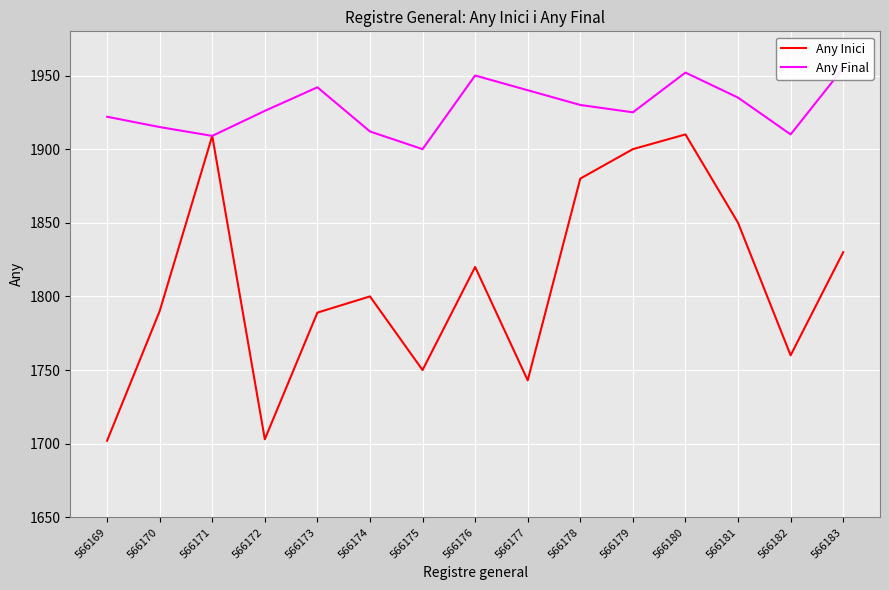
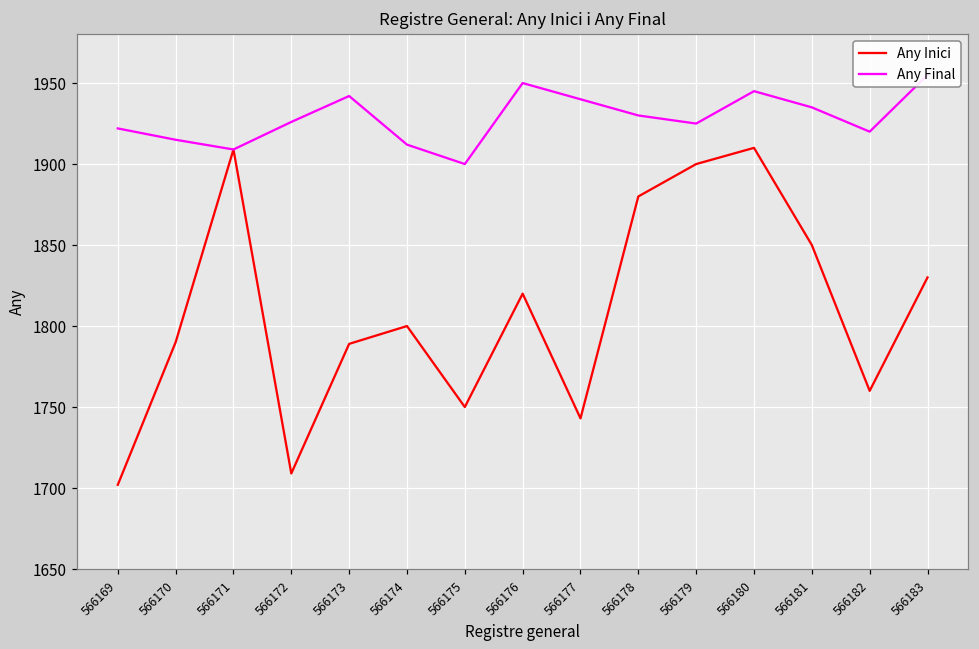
  {
    "Any Inici": {
      "566169": 1702,
      "566170": 1790,
-     "566172": 1703,
+     "566172": 1709,
      "566173": 1789,
      "566174": 1800,
      "566175": 1750,
      "566176": 1820,
      "566177": 1743,
      "566178": 1880,
      "566179": 1900,
      "566180": 1910,
      "566181": 1850,
      "566182": 1760,
      "566183": 1830
    },
    "Any Final": {
      "566169": 1922,
      "566170": 1915,
      "566172": 1926,
      "566173": 1942,
      "566174": 1912,
      "566175": 1900,
      "566176": 1950,
      "566177": 1940,
      "566178": 1930,
      "566179": 1925,
-     "566180": 1952,
+     "566180": 1945,
      "566181": 1935,
-     "566182": 1910
+     "566182": 1920
    }
  }
